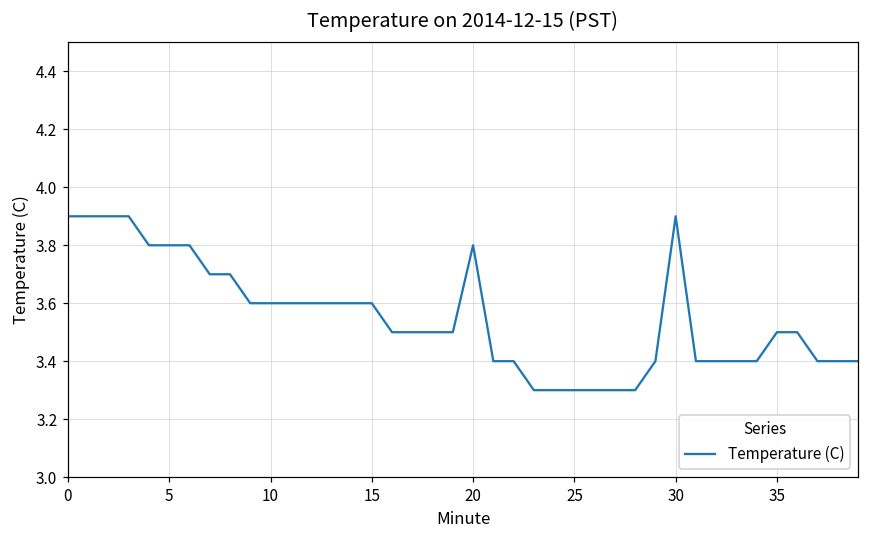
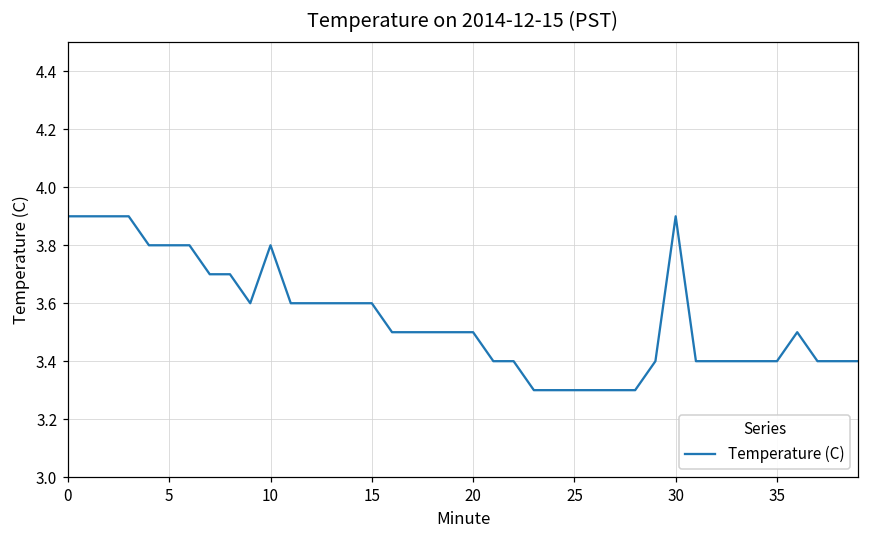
  {
    "0": 3.9,
    "5": 3.8,
-   "10": 3.6,
+   "10": 3.8,
    "15": 3.6,
-   "20": 3.8,
+   "20": 3.5,
    "25": 3.3,
    "30": 3.9,
-   "35": 3.5
+   "35": 3.4
  }
